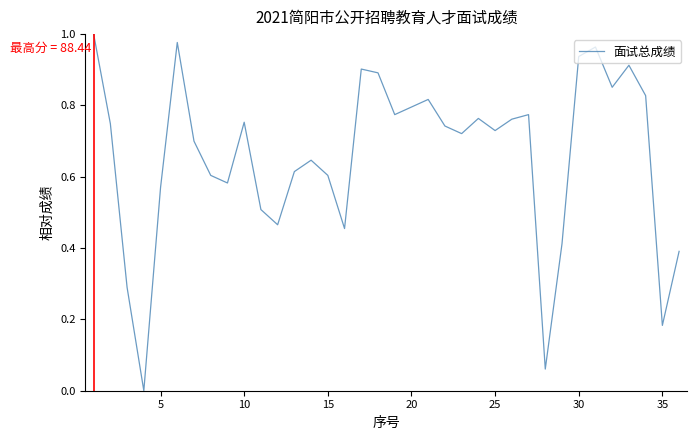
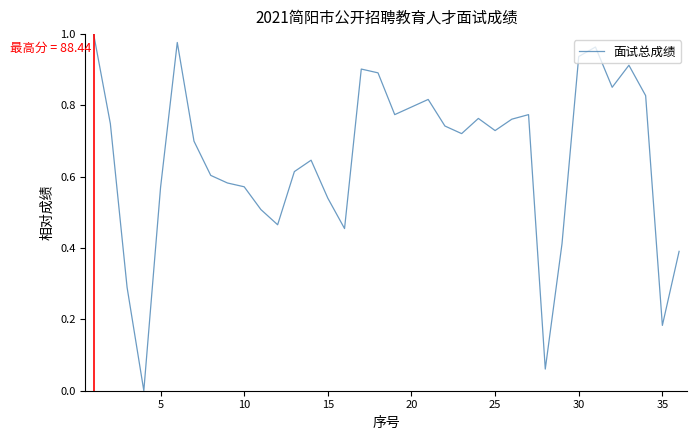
  {
    "5": 0.57,
-   "10": 0.75,
-   "15": 0.60,
+   "10": 0.57,
+   "15": 0.54,
    "20": 0.80,
    "25": 0.73,
    "35": 0.18
  }
